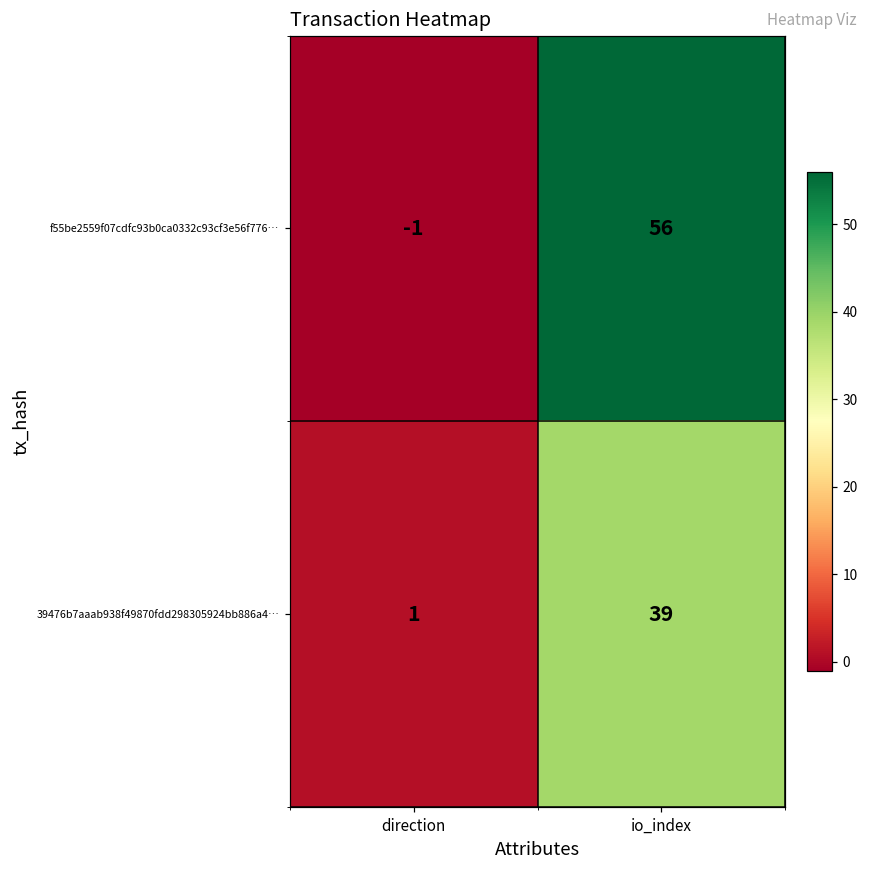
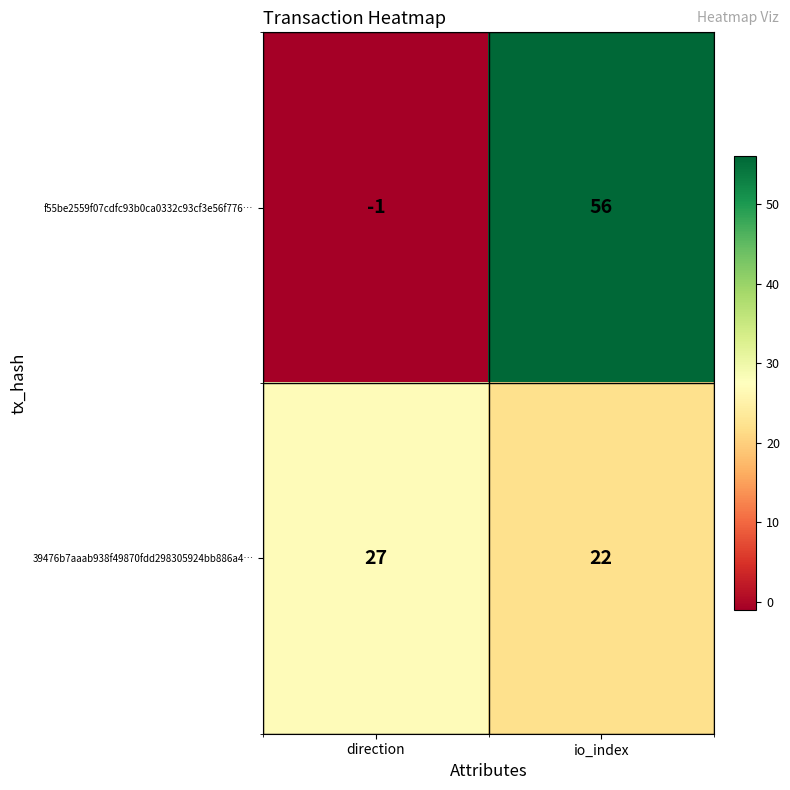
  {
    "f55be2559f07cdfc93b0ca0332c93cf3e56f776…": {
      "direction": -1,
      "io_index": 56
    },
    "39476b7aaab938f49870fdd298305924bb886a4…": {
-     "direction": 1,
-     "io_index": 39
+     "direction": 27,
+     "io_index": 22
    }
  }
